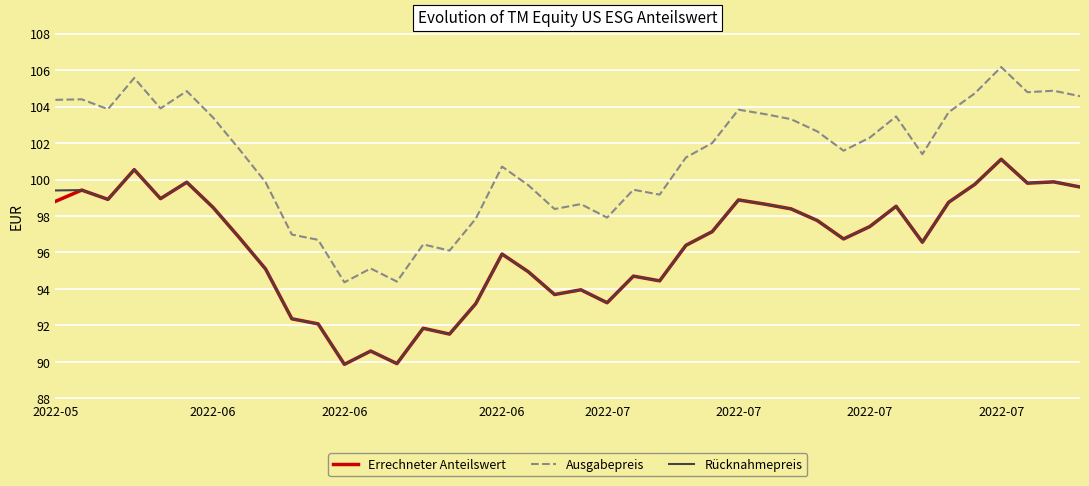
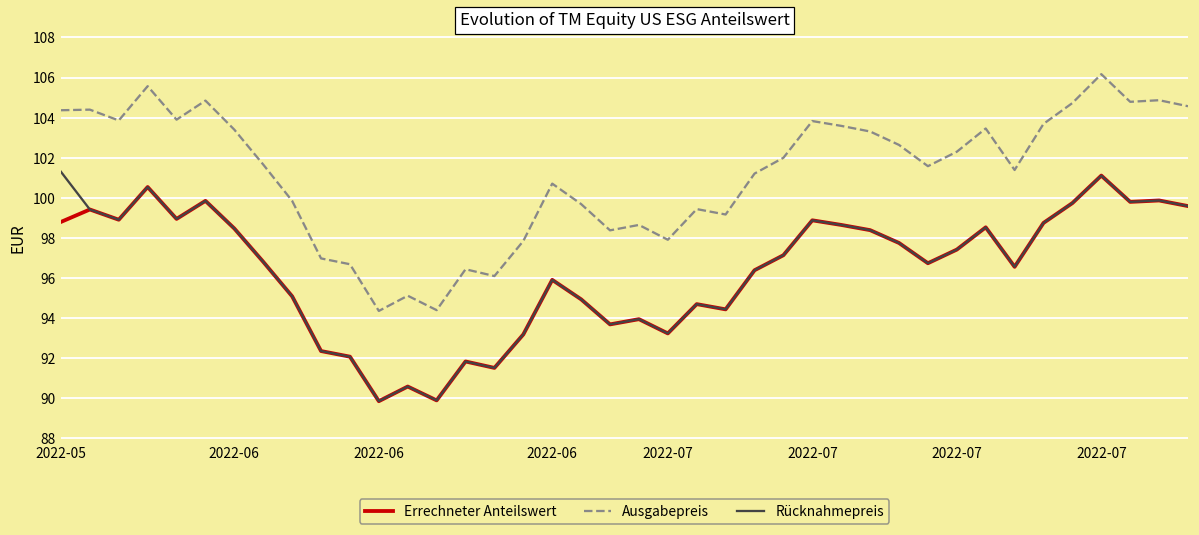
  {
    "Errechneter Anteilswert": {
      "2022-05": 98.8
    },
    "Ausgabepreis": {
      "2022-05": 104.4
    },
    "Rücknahmepreis": {
-     "2022-05": 99.4
+     "2022-05": 101.3
    }
  }
